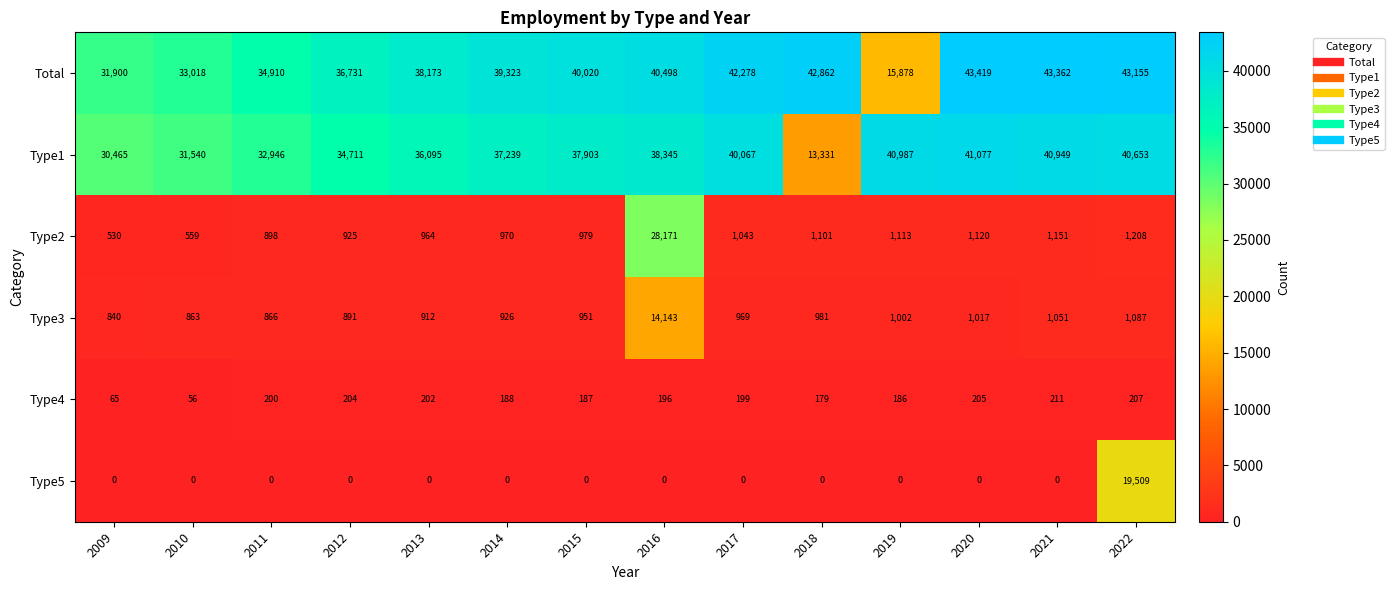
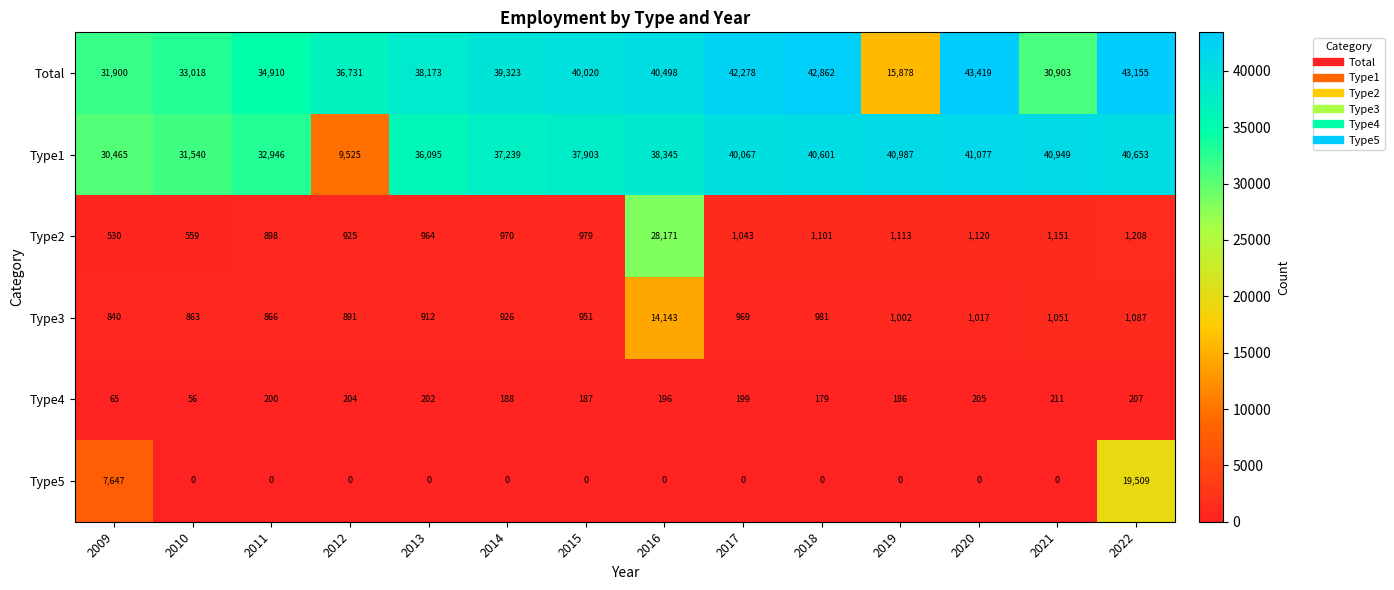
  {
    "Total": {
      "2009": "31,900",
      "2010": "33,018",
      "2011": "34,910",
      "2012": "36,731",
      "2013": "38,173",
      "2014": "39,323",
      "2015": "40,020",
      "2016": "40,498",
      "2017": "42,278",
      "2018": "42,862",
      "2019": "15,878",
      "2020": "43,419",
-     "2021": "43,362",
+     "2021": "30,903",
      "2022": "43,155"
    },
    "Type1": {
      "2009": "30,465",
      "2010": "31,540",
      "2011": "32,946",
-     "2012": "34,711",
+     "2012": "9,525",
      "2013": "36,095",
      "2014": "37,239",
      "2015": "37,903",
      "2016": "38,345",
      "2017": "40,067",
-     "2018": "13,331",
+     "2018": "40,601",
      "2019": "40,987",
      "2020": "41,077",
      "2021": "40,949",
      "2022": "40,653"
    },
    "Type2": {
      "2009": "530",
      "2010": "559",
      "2011": "898",
      "2012": "925",
      "2013": "964",
      "2014": "970",
      "2015": "979",
      "2016": "28,171",
      "2017": "1,043",
      "2018": "1,101",
      "2019": "1,113",
      "2020": "1,120",
      "2021": "1,151",
      "2022": "1,208"
    },
    "Type3": {
      "2009": "840",
      "2010": "863",
      "2011": "866",
      "2012": "891",
      "2013": "912",
      "2014": "926",
      "2015": "951",
      "2016": "14,143",
      "2017": "969",
      "2018": "981",
      "2019": "1,002",
      "2020": "1,017",
      "2021": "1,051",
      "2022": "1,087"
    },
    "Type4": {
      "2009": "65",
      "2010": "56",
      "2011": "200",
      "2012": "204",
      "2013": "202",
      "2014": "188",
      "2015": "187",
      "2016": "196",
      "2017": "199",
      "2018": "179",
      "2019": "186",
      "2020": "205",
      "2021": "211",
      "2022": "207"
    },
    "Type5": {
-     "2009": "0",
+     "2009": "7,647",
      "2010": "0",
      "2011": "0",
      "2012": "0",
      "2013": "0",
      "2014": "0",
      "2015": "0",
      "2016": "0",
      "2017": "0",
      "2018": "0",
      "2019": "0",
      "2020": "0",
      "2021": "0",
      "2022": "19,509"
    }
  }
